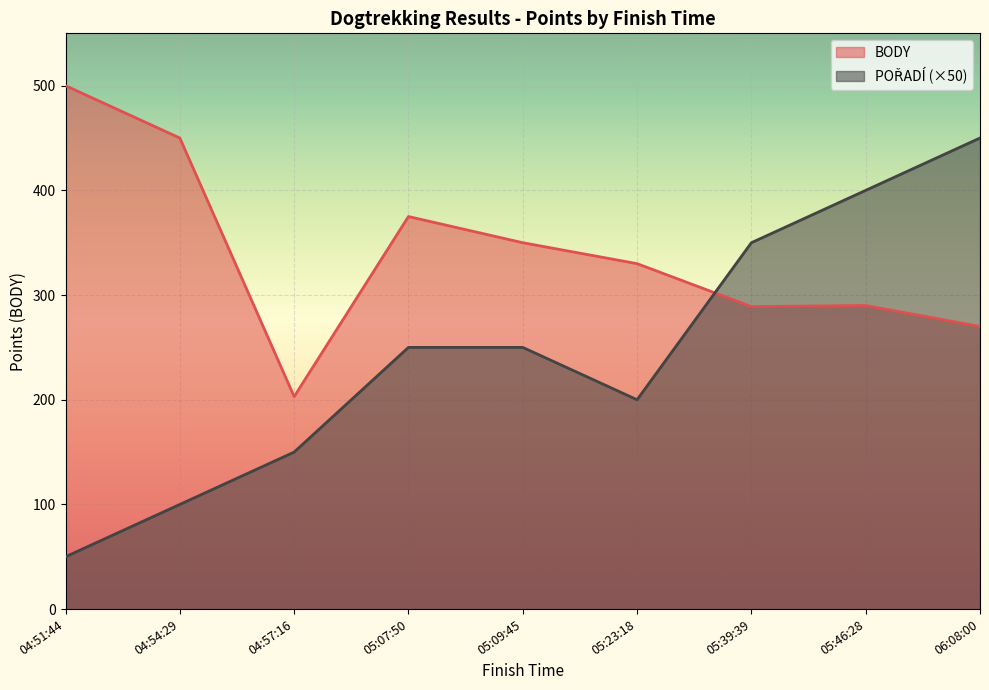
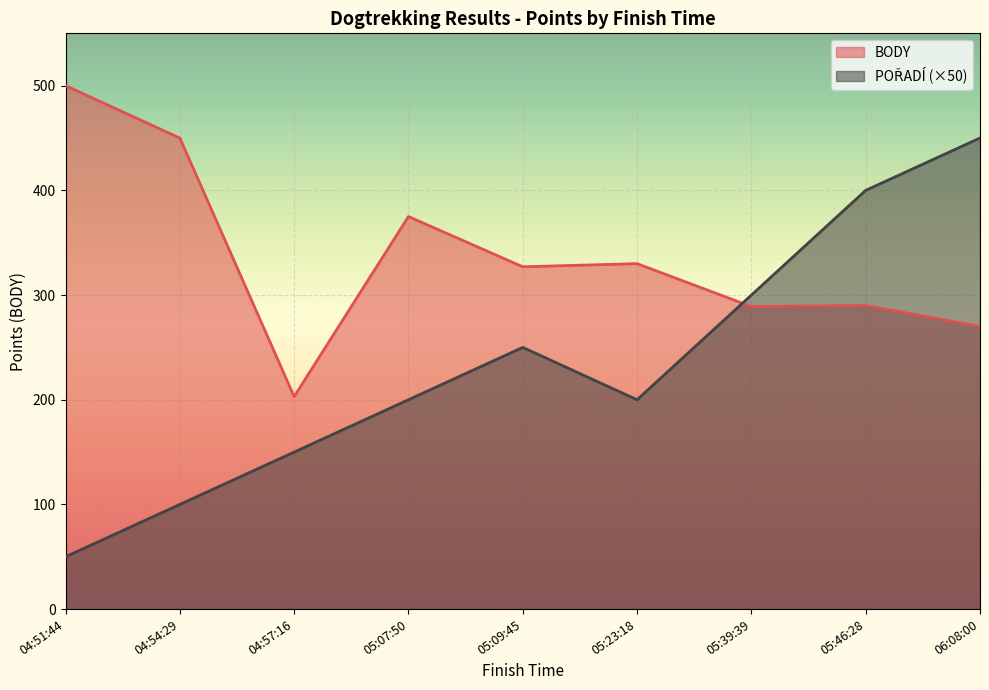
  {
    "BODY": {
      "04:51:44": 500,
      "04:54:29": 450,
      "04:57:16": 203,
      "05:07:50": 375,
-     "05:09:45": 350,
+     "05:09:45": 327,
      "05:23:18": 330,
      "05:39:39": 289,
      "05:46:28": 290,
      "06:08:00": 270
    },
    "POŘADÍ (×50)": {
      "04:51:44": 50,
      "04:54:29": 100,
      "04:57:16": 150,
-     "05:07:50": 250,
+     "05:07:50": 200,
      "05:09:45": 250,
      "05:23:18": 200,
-     "05:39:39": 350,
+     "05:39:39": 300,
      "05:46:28": 400,
      "06:08:00": 450
    }
  }
